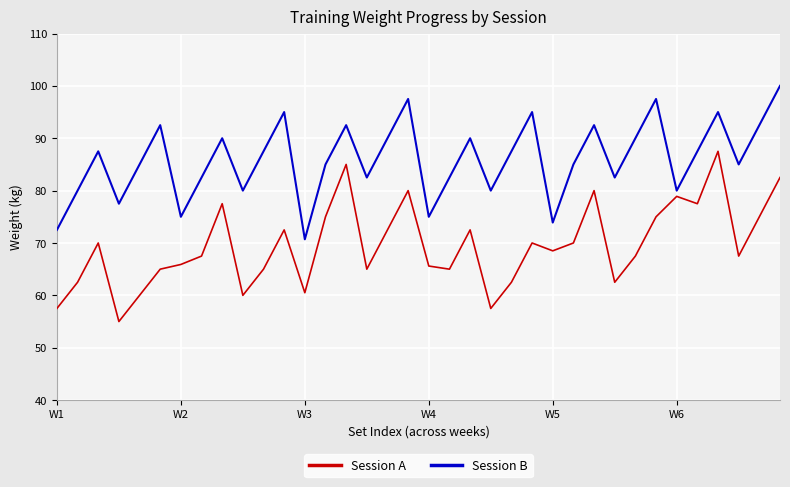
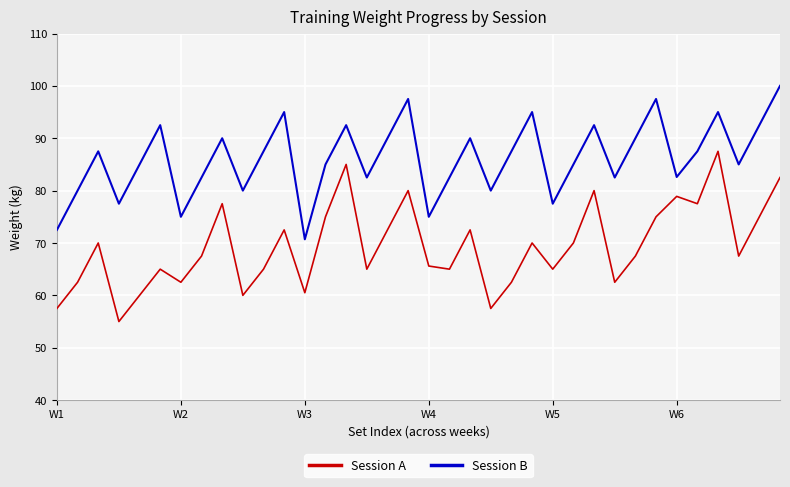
  {
    "Session A": {
      "W1": 58,
-     "W2": 66,
+     "W2": 63,
      "W3": 61,
      "W4": 66,
-     "W5": 69,
+     "W5": 65,
      "W6": 79
    },
    "Session B": {
      "W1": 73,
      "W2": 75,
      "W3": 71,
      "W4": 75,
-     "W5": 74,
-     "W6": 80
+     "W5": 78,
+     "W6": 83
    }
  }
